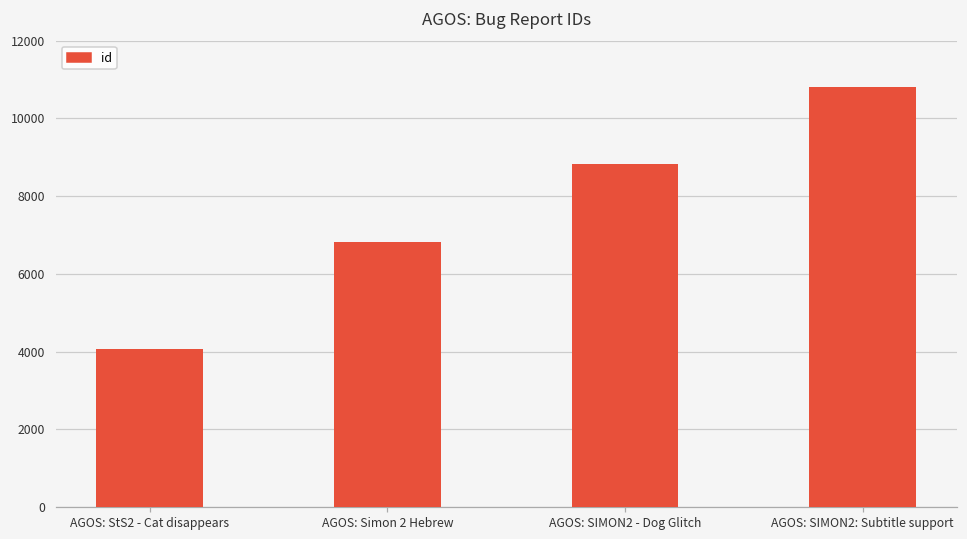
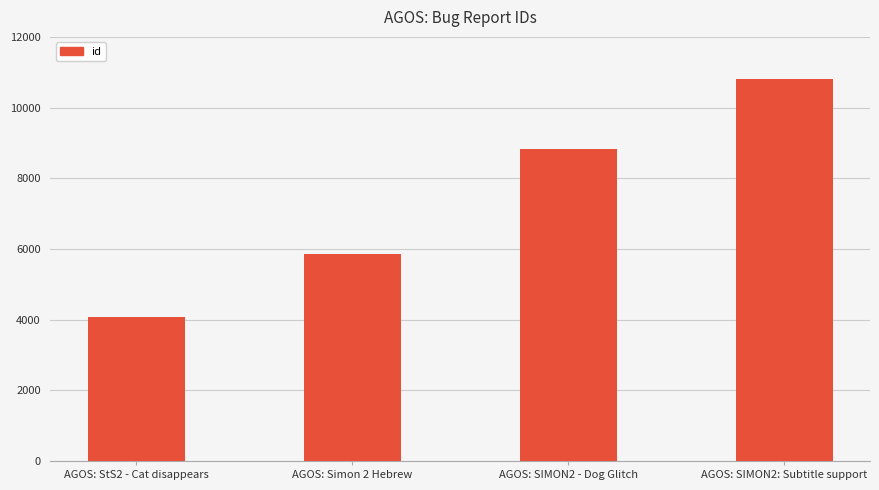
  {
    "AGOS: StS2 - Cat disappears": 4100,
-   "AGOS: Simon 2 Hebrew": 6800,
+   "AGOS: Simon 2 Hebrew": 5900,
    "AGOS: SIMON2 - Dog Glitch": 8800,
    "AGOS: SIMON2: Subtitle support": 10800
  }
